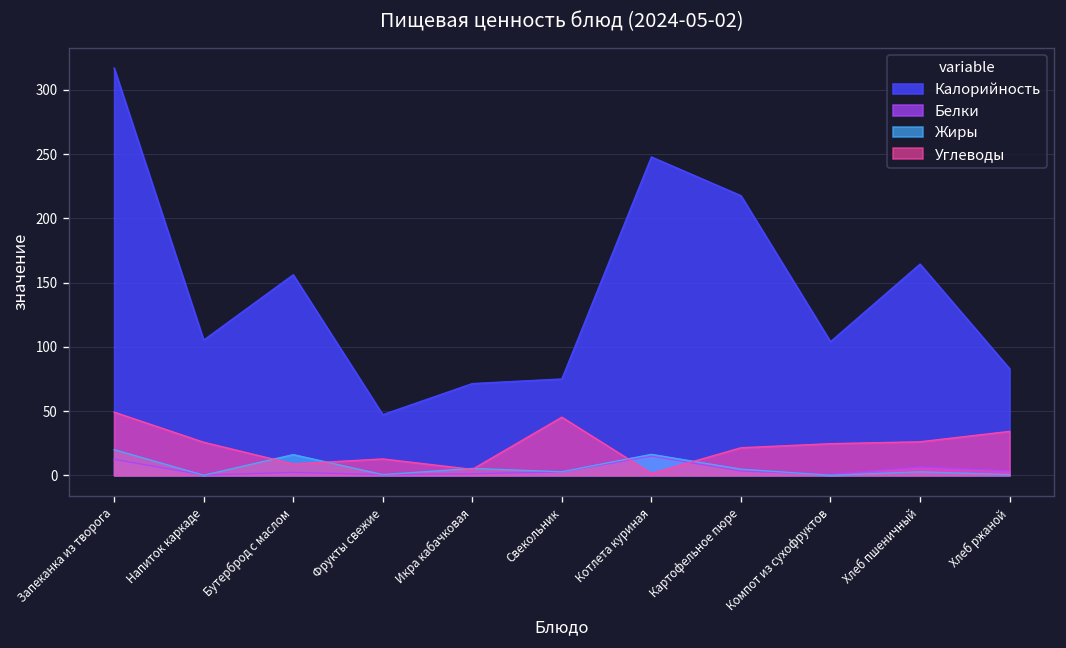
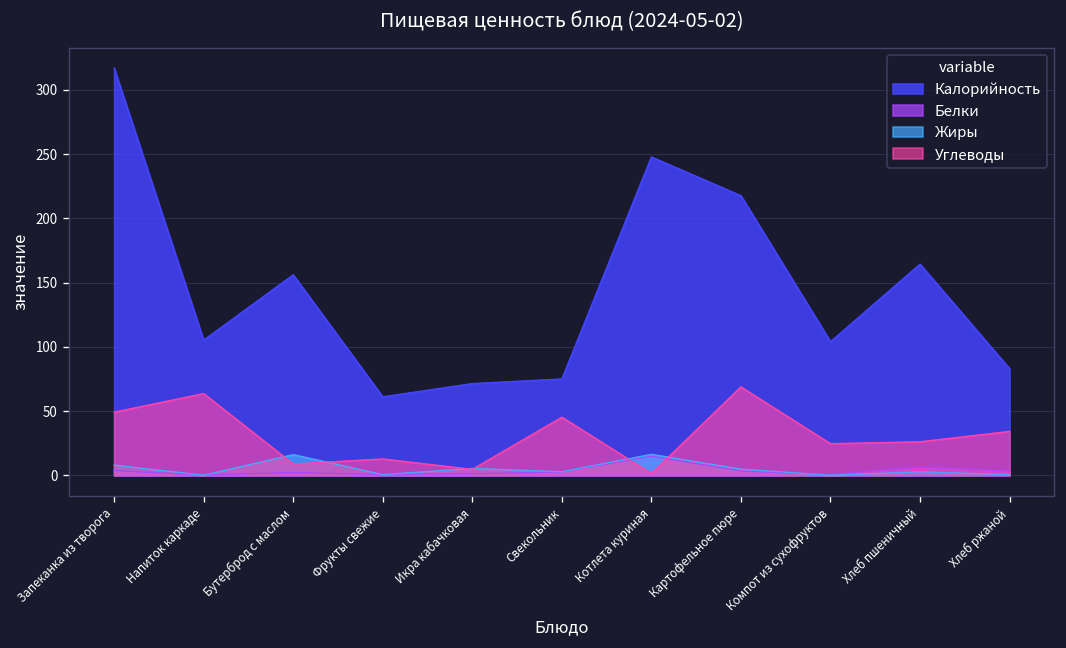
  {
    "Калорийность": {
      "Запеканка из творога": 317,
      "Напиток каркаде": 105,
      "Бутерброд с маслом": 156,
-     "Фрукты свежие": 47,
+     "Фрукты свежие": 61,
      "Икра кабачковая": 71,
      "Свекольник": 75,
      "Котлета куриная": 248,
      "Картофельное пюре": 218,
      "Компот из сухофруктов": 104,
      "Хлеб пшеничный": 164,
      "Хлеб ржаной": 83
    },
    "Белки": {
-     "Запеканка из творога": 12,
+     "Запеканка из творога": 4,
      "Бутерброд с маслом": 2,
      "Икра кабачковая": 1,
      "Хлеб пшеничный": 6,
      "Хлеб ржаной": 3
    },
    "Жиры": {
-     "Запеканка из творога": 20,
+     "Запеканка из творога": 8,
      "Бутерброд с маслом": 16,
      "Хлеб пшеничный": 3,
      "Хлеб ржаной": 1
    },
    "Углеводы": {
      "Запеканка из творога": 49,
-     "Напиток каркаде": 26,
+     "Напиток каркаде": 64,
      "Бутерброд с маслом": 9,
      "Фрукты свежие": 13,
      "Свекольник": 45,
      "Котлета куриная": 1,
-     "Картофельное пюре": 21,
+     "Картофельное пюре": 69,
      "Компот из сухофруктов": 25,
      "Хлеб пшеничный": 26,
      "Хлеб ржаной": 34
    }
  }
